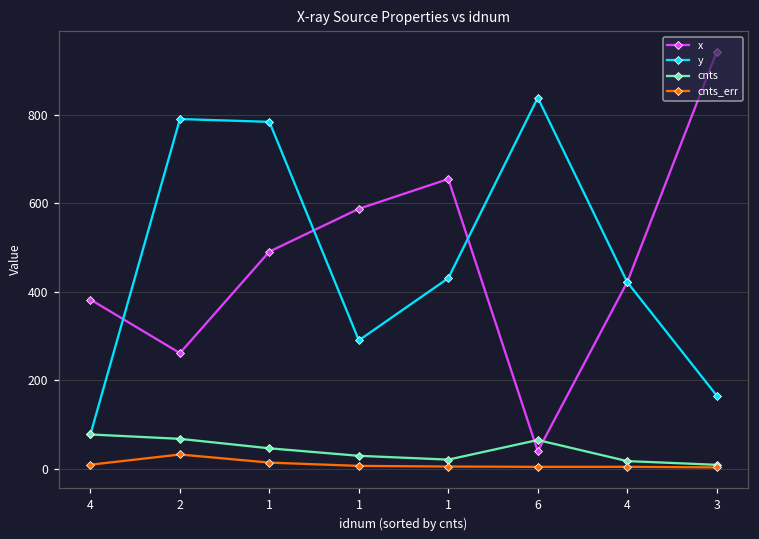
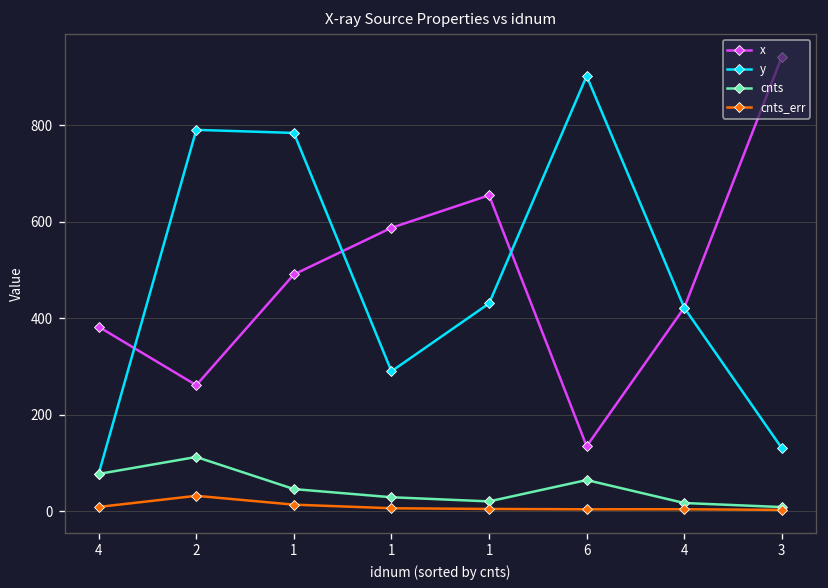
  {
    "x": {
      "2": 260,
-     "6": 40
+     "6": 140
    },
    "y": {
      "2": 790,
-     "6": 840,
-     "3": 170
+     "6": 900,
+     "3": 130
    },
    "cnts": {
-     "2": 70,
+     "2": 110,
      "6": 60
    },
    "cnts_err": {
      "2": 30,
      "6": 0
    }
  }
